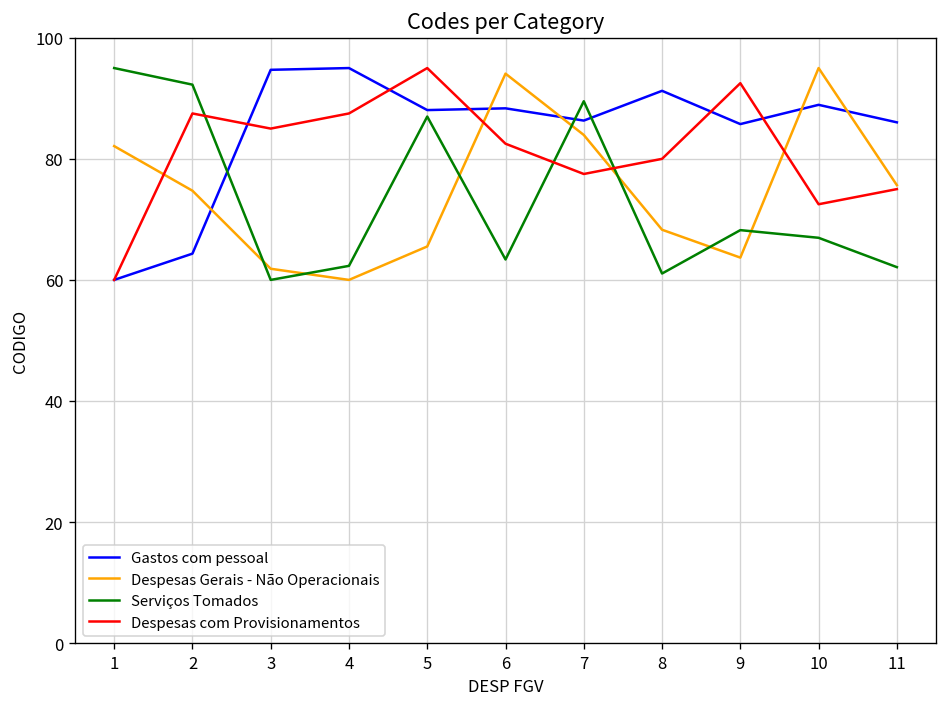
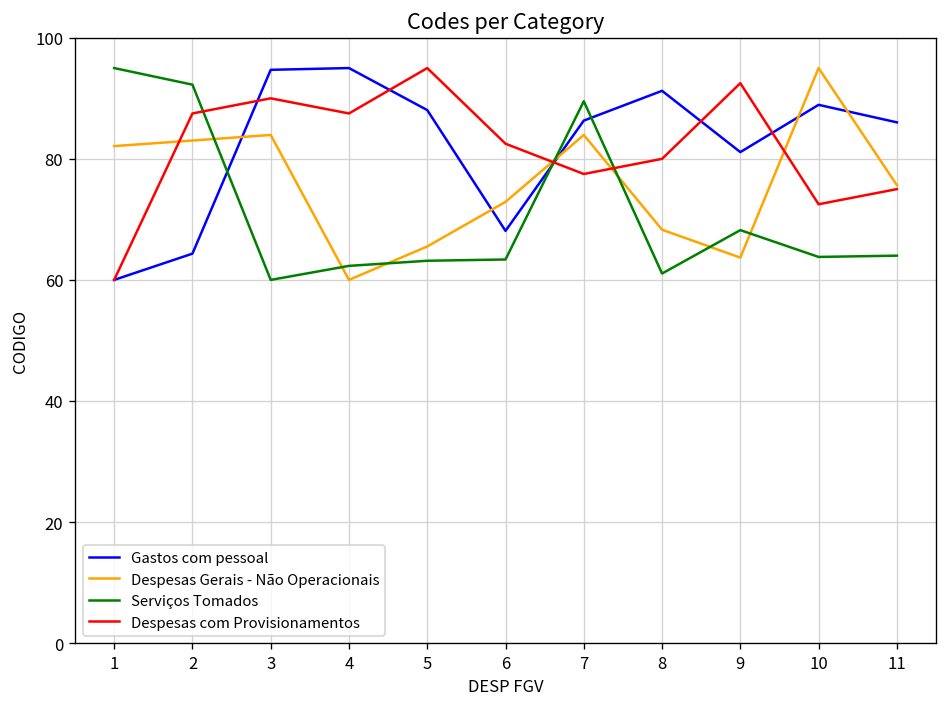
  {
    "Gastos com pessoal": {
      "2": 64,
      "3": 95,
      "4": 95,
      "5": 88,
-     "6": 88,
+     "6": 68,
      "7": 86,
      "8": 91,
-     "9": 86,
+     "9": 81,
      "10": 89,
      "11": 86
    },
    "Despesas Gerais - Não Operacionais": {
      "1": 82,
-     "2": 75,
-     "3": 62,
+     "2": 83,
+     "3": 84,
      "4": 60,
      "5": 66,
-     "6": 94,
+     "6": 73,
      "7": 84,
      "8": 68,
      "9": 64,
      "10": 95,
      "11": 76
    },
    "Serviços Tomados": {
      "1": 95,
      "2": 92,
      "3": 60,
      "4": 62,
-     "5": 87,
+     "5": 63,
      "6": 63,
      "7": 90,
      "8": 61,
      "9": 68,
-     "10": 67,
-     "11": 62
+     "10": 64,
+     "11": 64
    },
    "Despesas com Provisionamentos": {
      "2": 88,
-     "3": 85,
+     "3": 90,
      "4": 88,
      "5": 95,
      "6": 83,
      "7": 78,
      "8": 80,
      "9": 93,
      "10": 73,
      "11": 75
    }
  }
